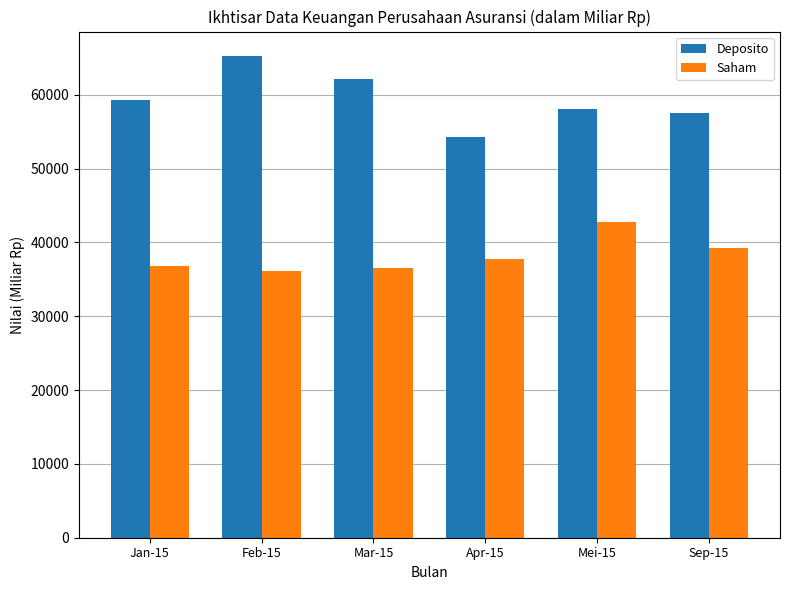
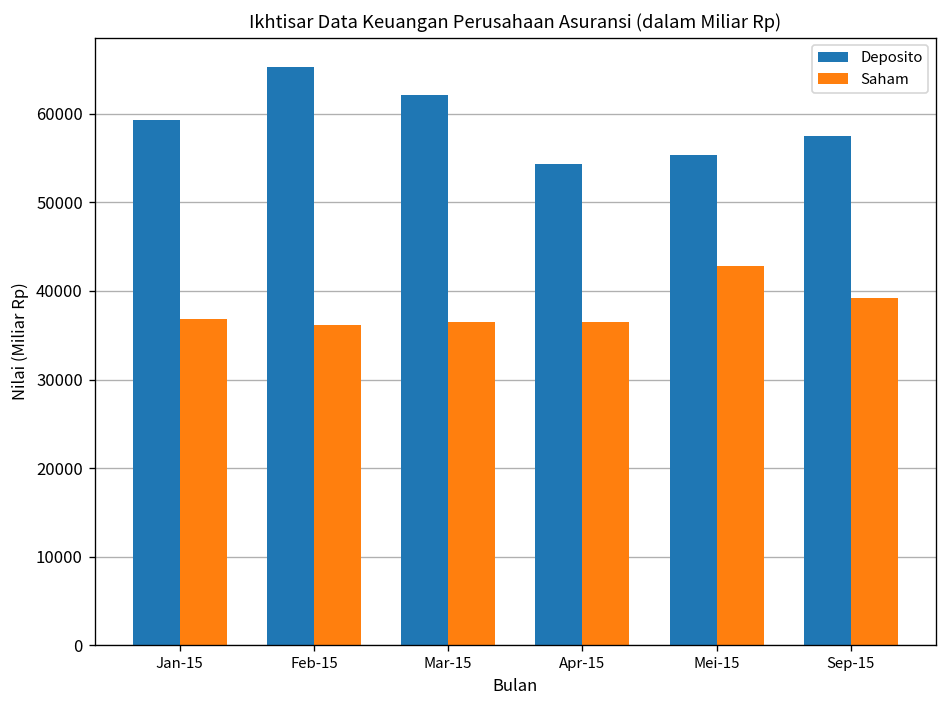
  {
    "Deposito": {
      "Jan-15": 59000,
      "Feb-15": 65000,
      "Mar-15": 62000,
      "Apr-15": 54000,
-     "Mei-15": 58000,
+     "Mei-15": 55000,
      "Sep-15": 57000
    },
    "Saham": {
      "Jan-15": 37000,
      "Feb-15": 36000,
      "Mar-15": 36000,
-     "Apr-15": 38000,
+     "Apr-15": 37000,
      "Mei-15": 43000,
      "Sep-15": 39000
    }
  }
